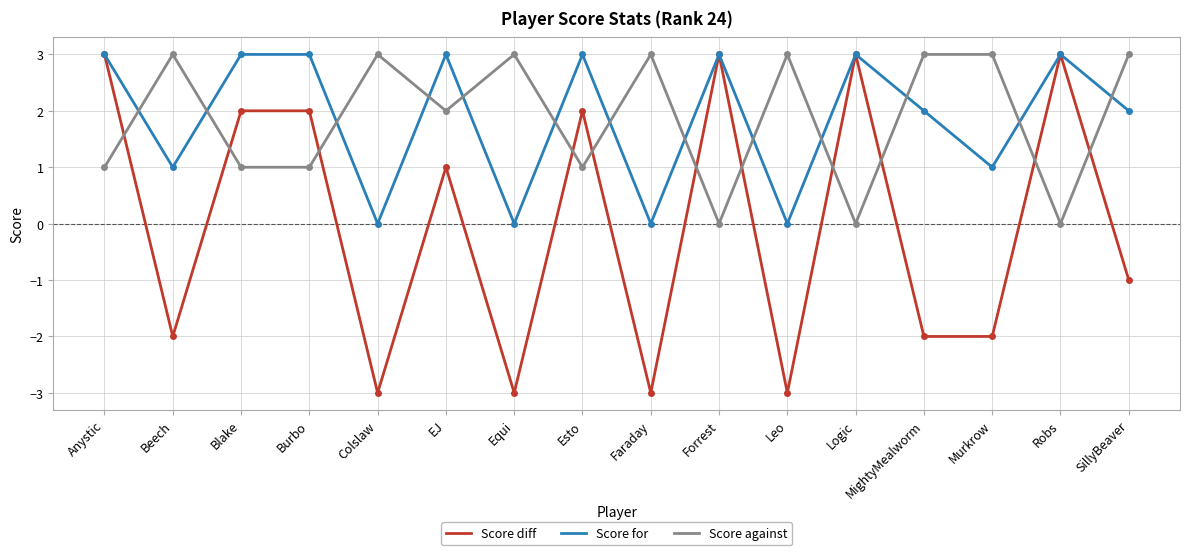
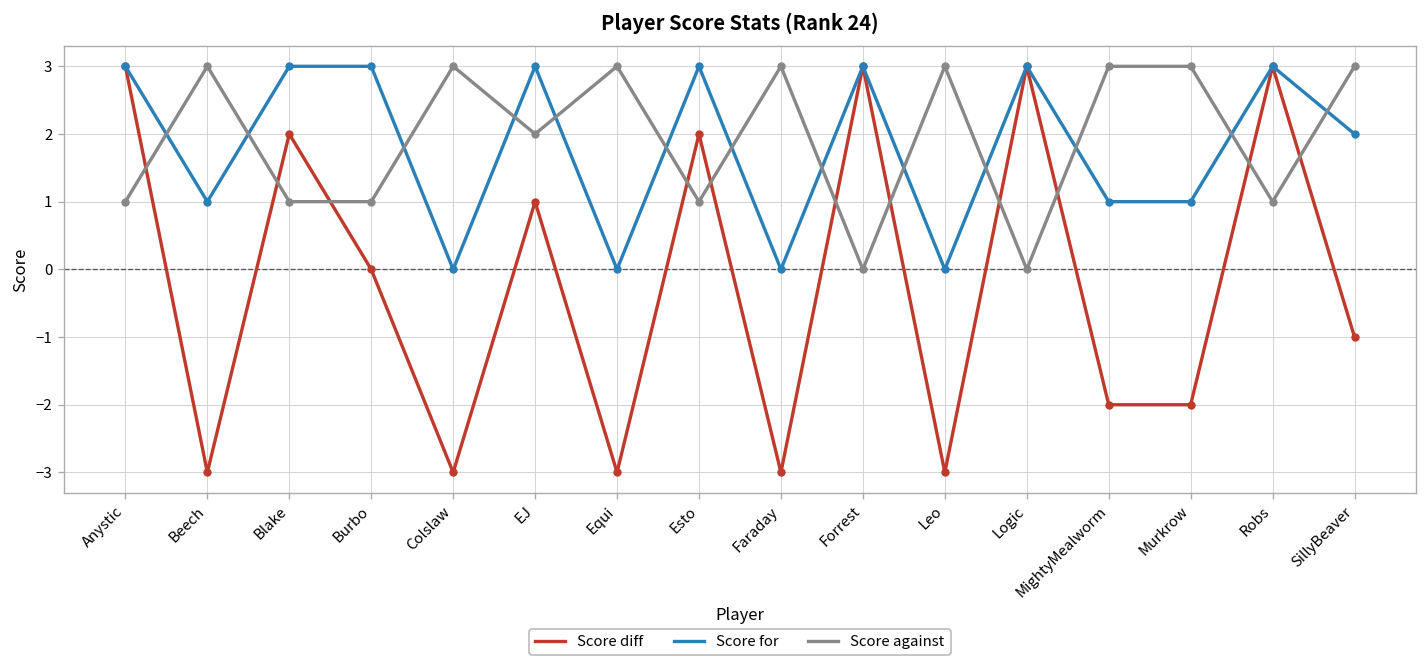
  {
    "Score diff": {
-     "Beech": -2,
+     "Beech": -3,
      "Blake": 2,
-     "Burbo": 2,
+     "Burbo": 0,
      "Colslaw": -3,
      "EJ": 1,
      "Equi": -3,
      "Esto": 2,
      "Faraday": -3,
      "Leo": -3,
      "MightyMealworm": -2,
      "Murkrow": -2,
      "SillyBeaver": -1
    },
    "Score for": {
      "Beech": 1,
      "Blake": 3,
      "Burbo": 3,
      "Colslaw": 0,
      "EJ": 3,
      "Equi": 0,
      "Esto": 3,
      "Faraday": 0,
      "Leo": 0,
-     "MightyMealworm": 2,
+     "MightyMealworm": 1,
      "Murkrow": 1,
      "SillyBeaver": 2
    },
    "Score against": {
      "Anystic": 1,
      "Beech": 3,
      "Blake": 1,
      "Burbo": 1,
      "Colslaw": 3,
      "EJ": 2,
      "Equi": 3,
      "Esto": 1,
      "Faraday": 3,
      "Forrest": 0,
      "Leo": 3,
      "Logic": 0,
      "MightyMealworm": 3,
      "Murkrow": 3,
-     "Robs": 0,
+     "Robs": 1,
      "SillyBeaver": 3
    }
  }
